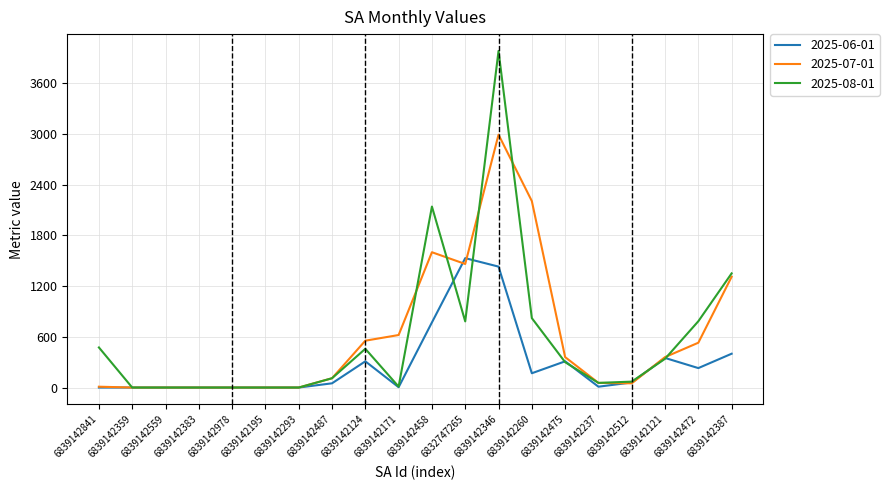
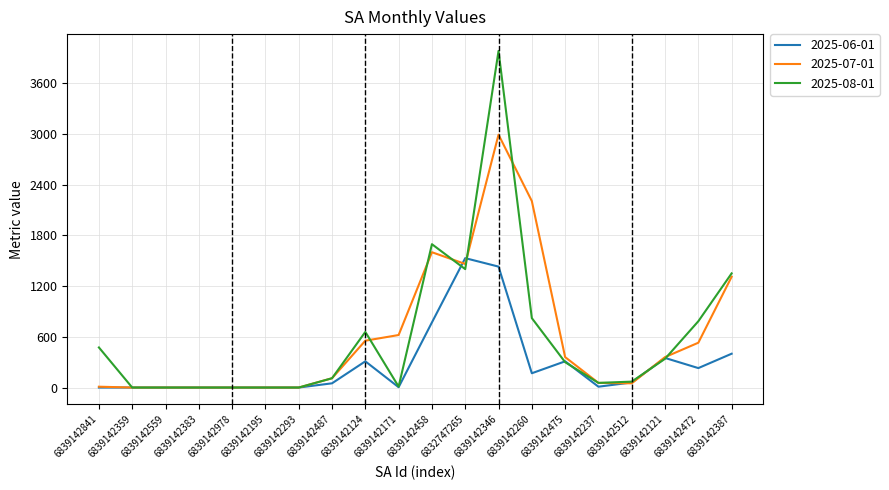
  {
    "2025-06-01": {
      "6839142487": 100,
      "6839142124": 300,
      "6839142458": 800,
      "6832747265": 1500,
      "6839142346": 1400,
      "6839142260": 200,
      "6839142237": 0,
      "6839142472": 200,
      "6839142387": 400
    },
    "2025-07-01": {
      "6839142124": 600,
      "6839142171": 600,
      "6839142458": 1600,
      "6832747265": 1500,
      "6839142346": 3000,
      "6839142260": 2200,
      "6839142475": 400,
      "6839142472": 500,
      "6839142387": 1300
    },
    "2025-08-01": {
      "6839142841": 500,
-     "6839142124": 500,
-     "6839142458": 2100,
-     "6832747265": 800,
+     "6839142124": 700,
+     "6839142458": 1700,
+     "6832747265": 1400,
      "6839142346": 4000,
      "6839142260": 800,
      "6839142472": 800,
      "6839142387": 1400
    }
  }
